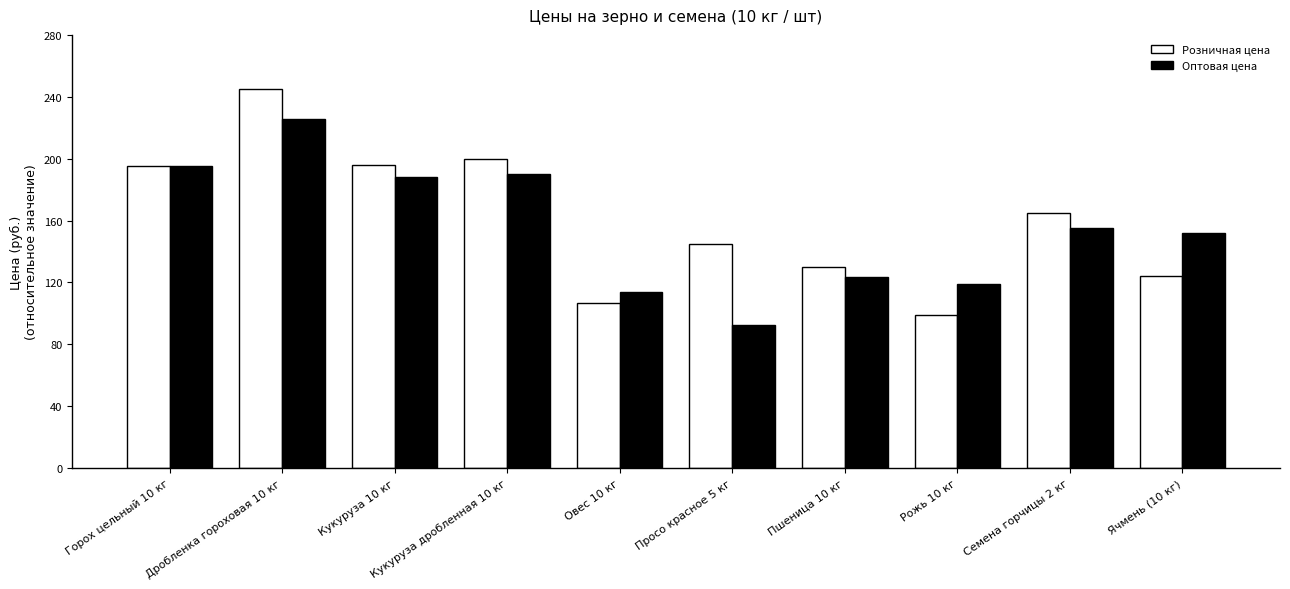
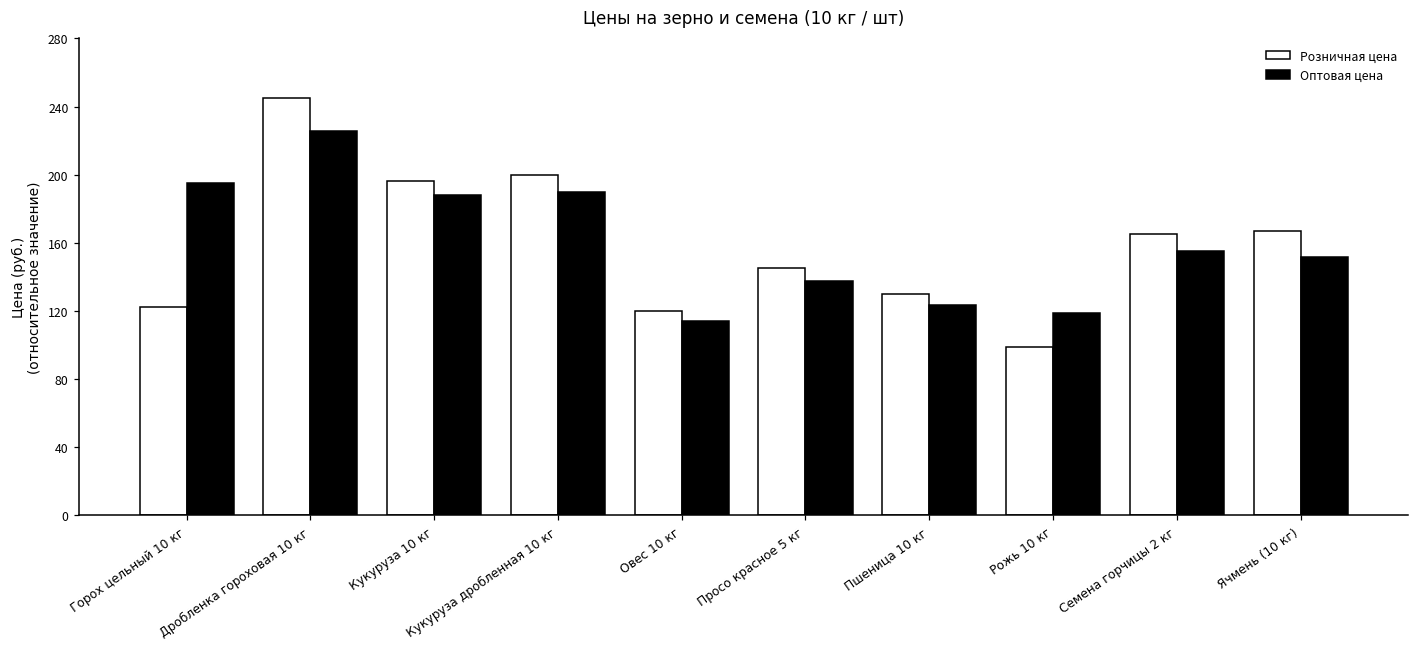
  {
    "Розничная цена": {
-     "Горох цельный 10 кг": 195,
+     "Горох цельный 10 кг": 122,
      "Дробленка гороховая 10 кг": 245,
      "Кукуруза 10 кг": 196,
      "Кукуруза дробленная 10 кг": 200,
-     "Овес 10 кг": 107,
+     "Овес 10 кг": 120,
      "Просо красное 5 кг": 145,
      "Пшеница 10 кг": 130,
      "Рожь 10 кг": 99,
      "Семена горчицы 2 кг": 165,
-     "Ячмень (10 кг)": 124
+     "Ячмень (10 кг)": 167
    },
    "Оптовая цена": {
      "Горох цельный 10 кг": 195,
      "Дробленка гороховая 10 кг": 225,
      "Кукуруза 10 кг": 188,
      "Кукуруза дробленная 10 кг": 190,
      "Овес 10 кг": 114,
-     "Просо красное 5 кг": 93,
+     "Просо красное 5 кг": 138,
      "Пшеница 10 кг": 124,
      "Рожь 10 кг": 119,
      "Семена горчицы 2 кг": 155,
      "Ячмень (10 кг)": 152
    }
  }
